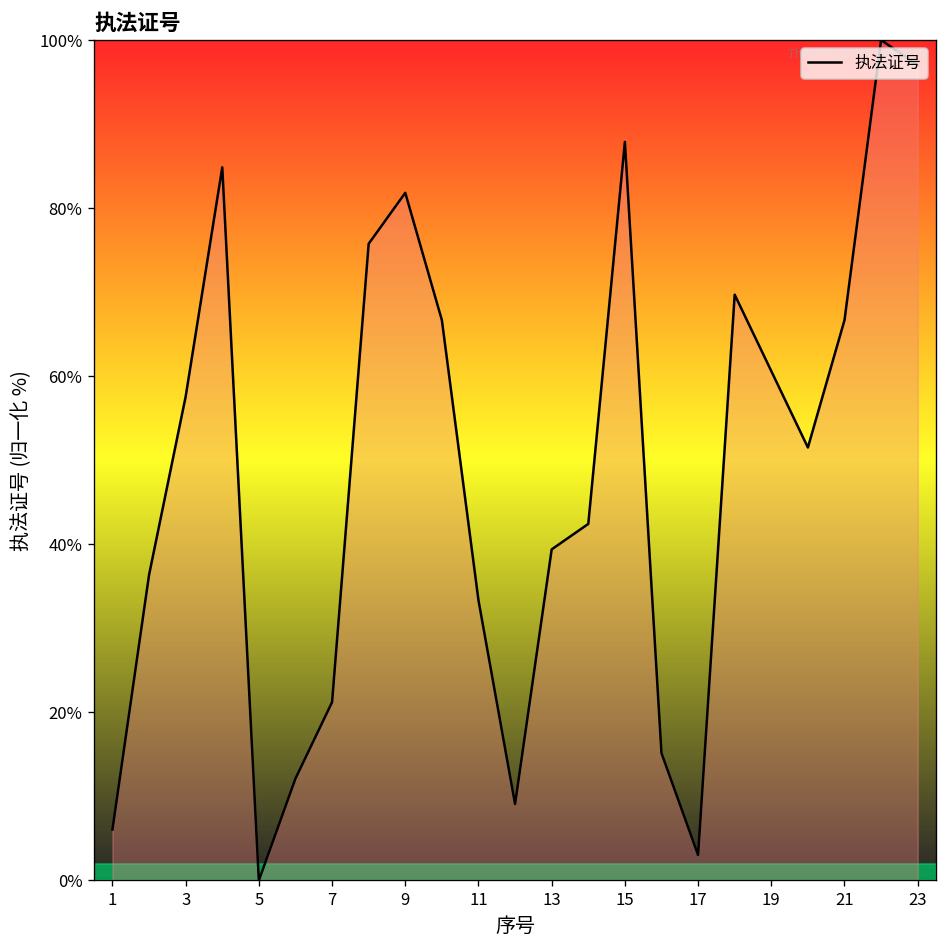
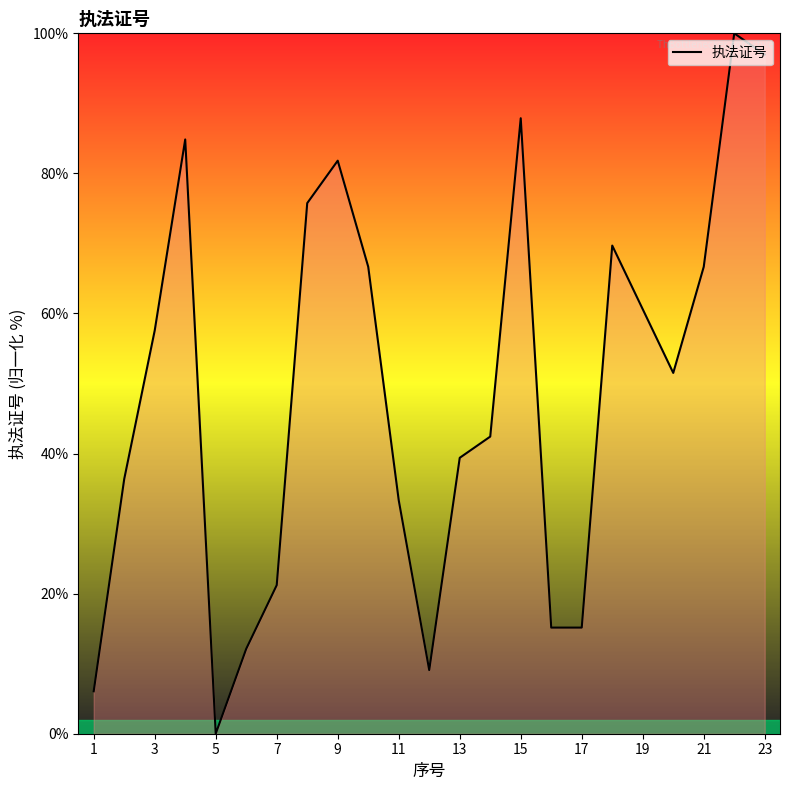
  {
    "1": "6%",
    "3": "58%",
    "7": "21%",
    "9": "82%",
    "11": "33%",
    "13": "39%",
    "15": "88%",
-   "17": "3%",
+   "17": "15%",
    "19": "61%",
    "21": "67%"
  }
